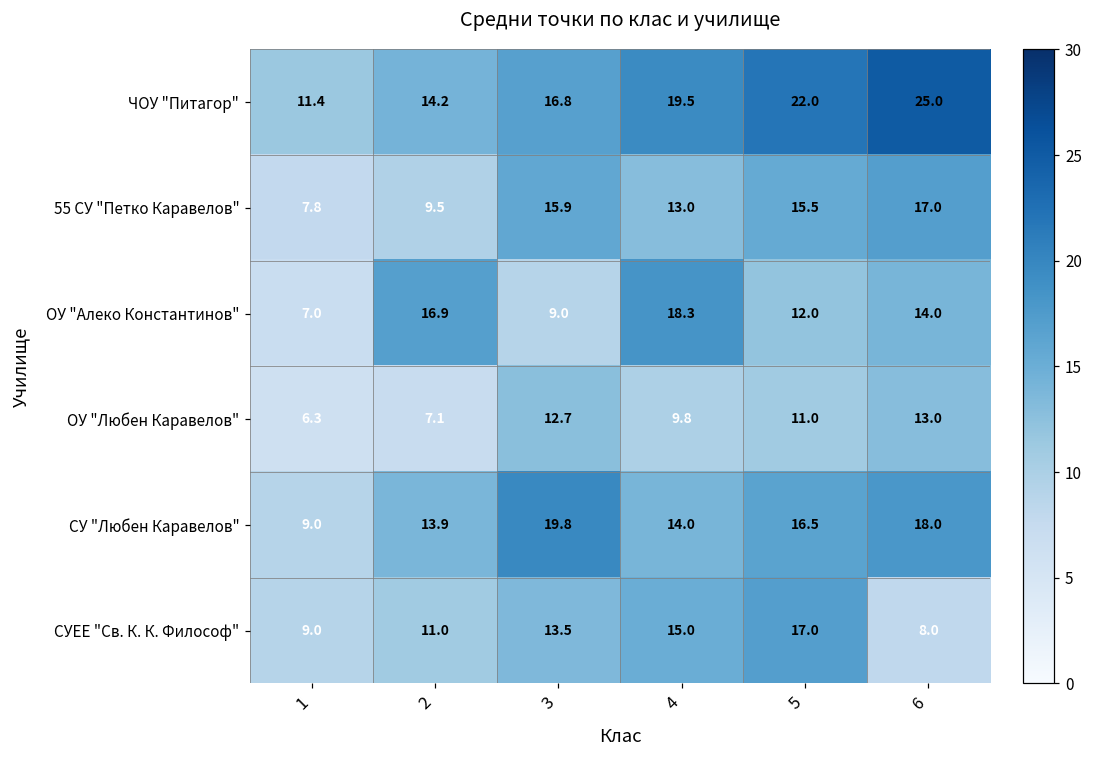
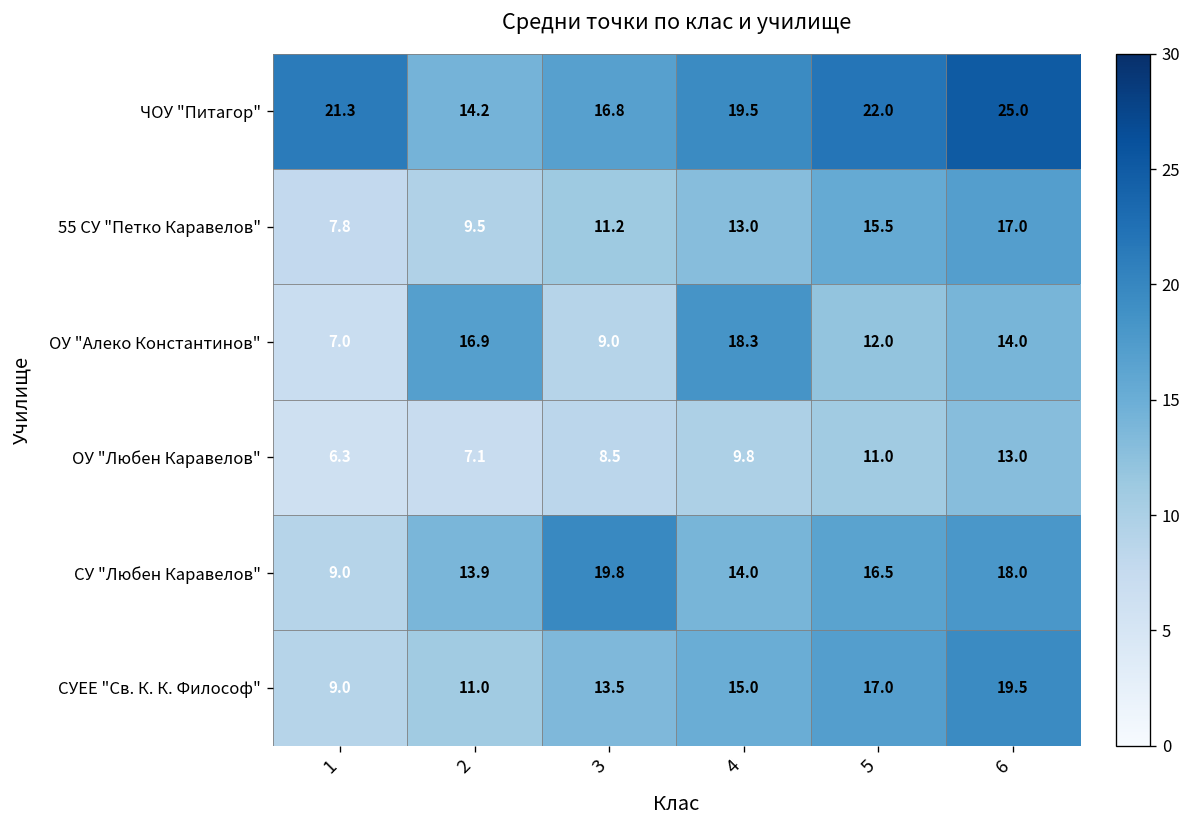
  {
    "ЧОУ \"Питагор\"": {
-     "1": 11.4,
+     "1": 21.3,
      "2": 14.2,
      "3": 16.8,
      "4": 19.5,
      "5": 22.0,
      "6": 25.0
    },
    "55 СУ \"Петко Каравелов\"": {
      "1": 7.8,
      "2": 9.5,
-     "3": 15.9,
+     "3": 11.2,
      "4": 13.0,
      "5": 15.5,
      "6": 17.0
    },
    "ОУ \"Алеко Константинов\"": {
      "1": 7.0,
      "2": 16.9,
      "3": 9.0,
      "4": 18.3,
      "5": 12.0,
      "6": 14.0
    },
    "ОУ \"Любен Каравелов\"": {
      "1": 6.3,
      "2": 7.1,
-     "3": 12.7,
+     "3": 8.5,
      "4": 9.8,
      "5": 11.0,
      "6": 13.0
    },
    "СУ \"Любен Каравелов\"": {
      "1": 9.0,
      "2": 13.9,
      "3": 19.8,
      "4": 14.0,
      "5": 16.5,
      "6": 18.0
    },
    "СУЕЕ \"Св. К. К. Философ\"": {
      "1": 9.0,
      "2": 11.0,
      "3": 13.5,
      "4": 15.0,
      "5": 17.0,
-     "6": 8.0
+     "6": 19.5
    }
  }
